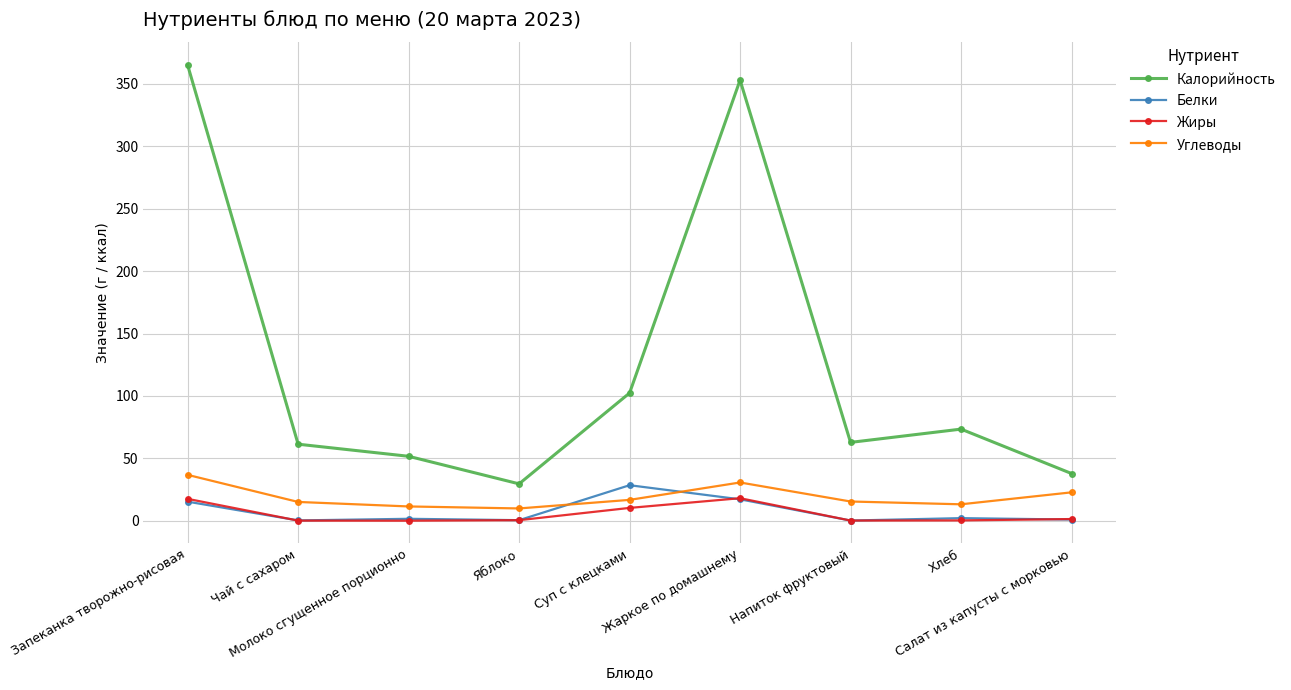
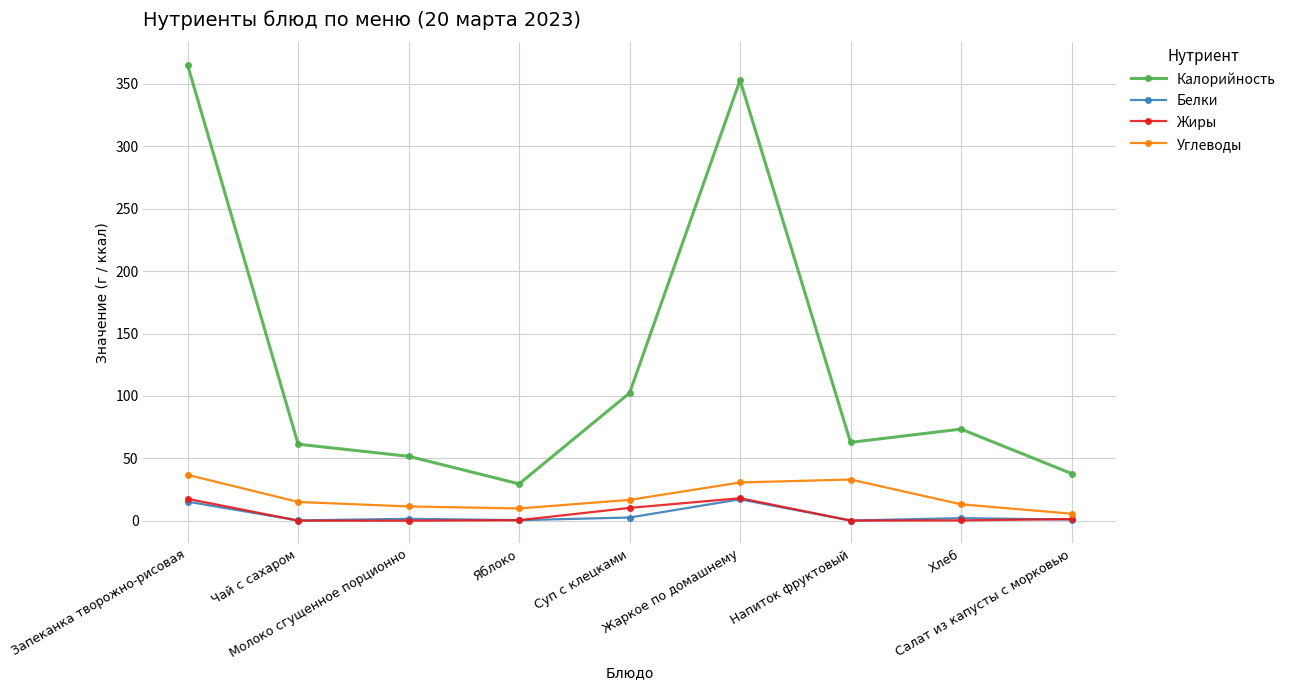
  {
    "Калорийность": {
      "Запеканка творожно-рисовая": 365,
      "Чай с сахаром": 61,
      "Молоко сгущенное порционно": 52,
      "Яблоко": 30,
      "Суп с клецками": 102,
      "Жаркое по домашнему": 353,
      "Напиток фруктовый": 63,
      "Хлеб": 73,
      "Салат из капусты с морковью": 38
    },
    "Белки": {
      "Запеканка творожно-рисовая": 15,
-     "Суп с клецками": 28
+     "Суп с клецками": 3
    },
    "Жиры": {
      "Запеканка творожно-рисовая": 17,
      "Суп с клецками": 10
    },
    "Углеводы": {
      "Запеканка творожно-рисовая": 37,
      "Чай с сахаром": 15,
      "Молоко сгущенное порционно": 11,
      "Яблоко": 10,
      "Суп с клецками": 17,
      "Жаркое по домашнему": 31,
-     "Напиток фруктовый": 15,
+     "Напиток фруктовый": 33,
      "Хлеб": 13,
-     "Салат из капусты с морковью": 23
+     "Салат из капусты с морковью": 6
    }
  }
